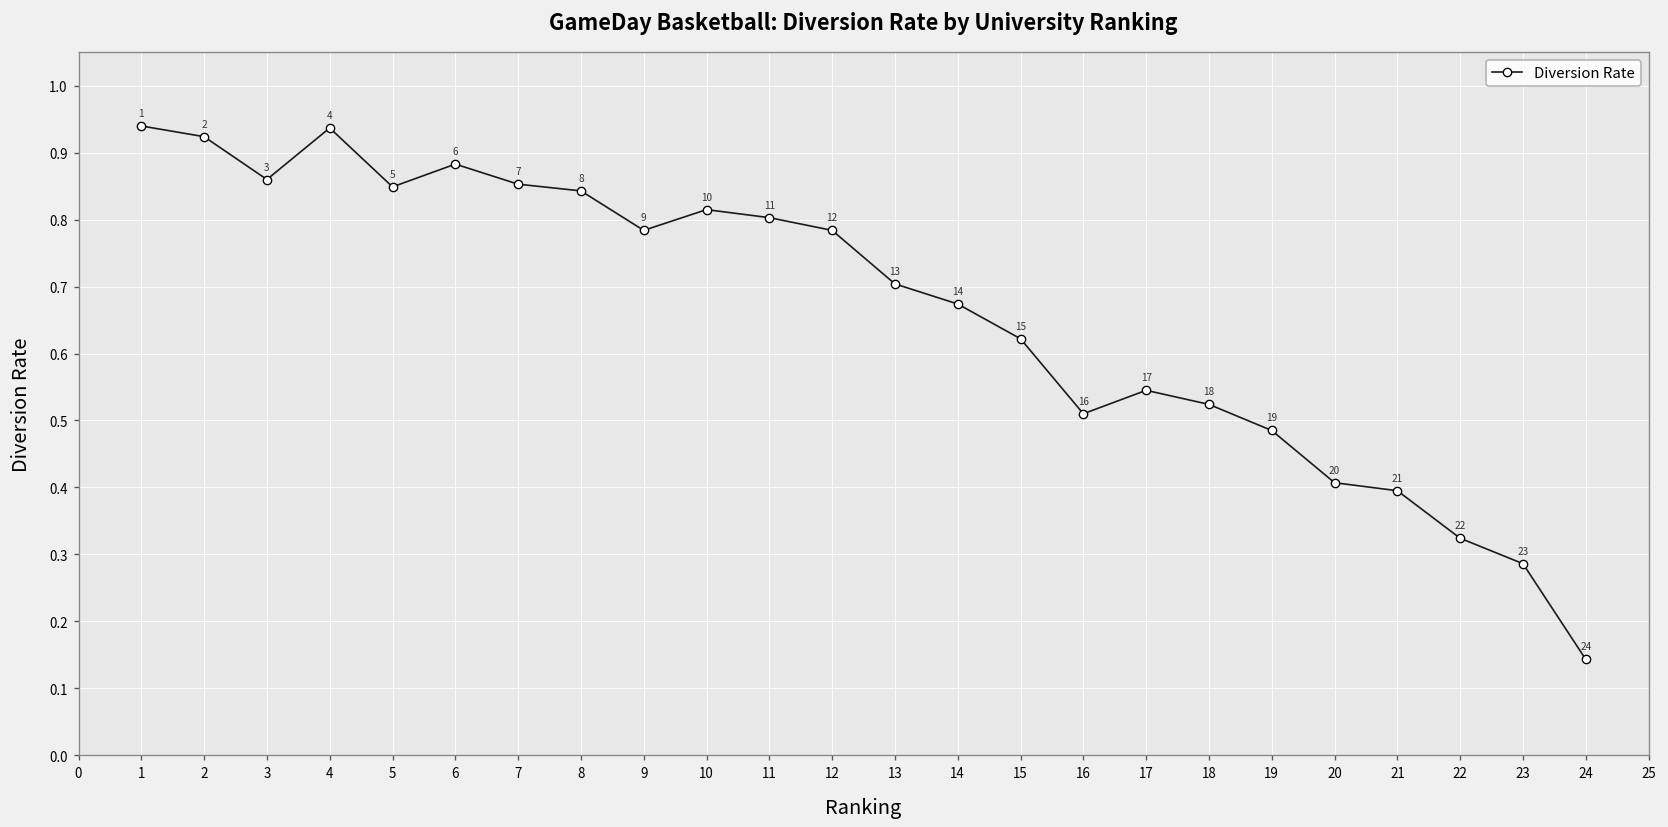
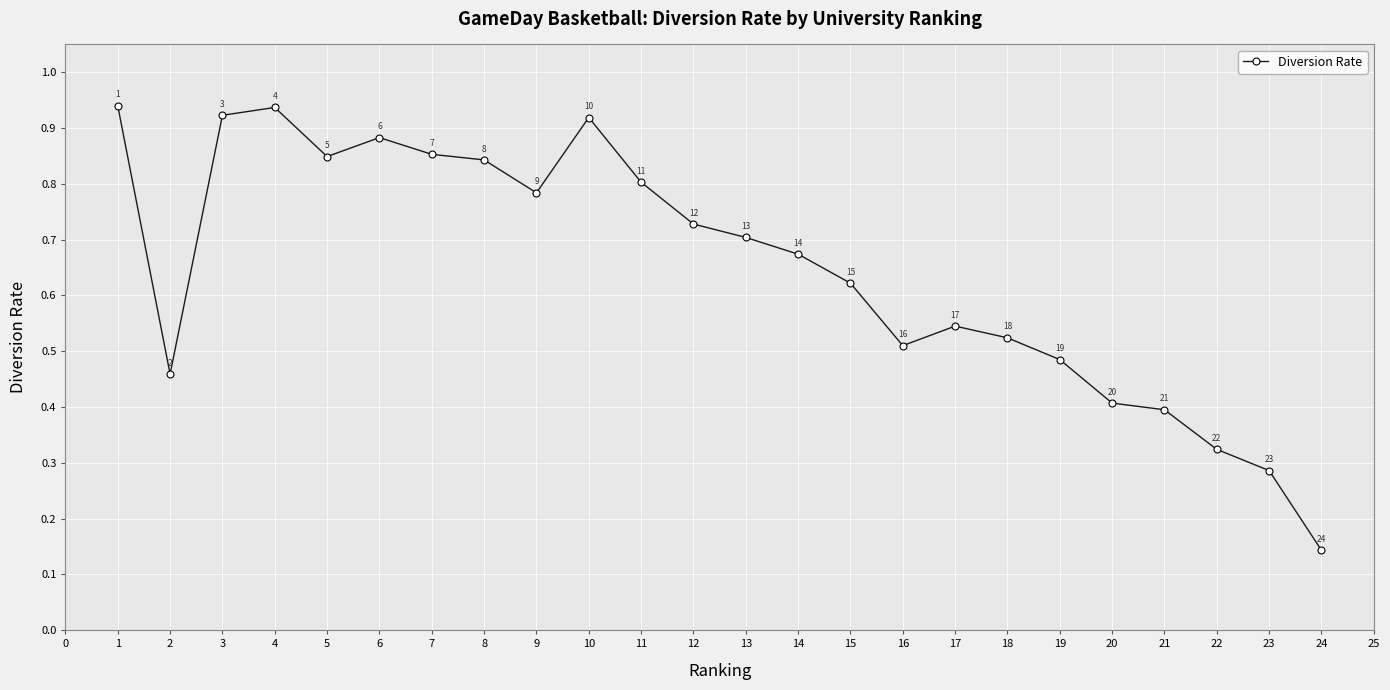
  {
-   "2": 0.92,
-   "3": 0.86,
-   "10": 0.82,
-   "12": 0.78
+   "2": 0.46,
+   "3": 0.92,
+   "10": 0.92,
+   "12": 0.73
  }
